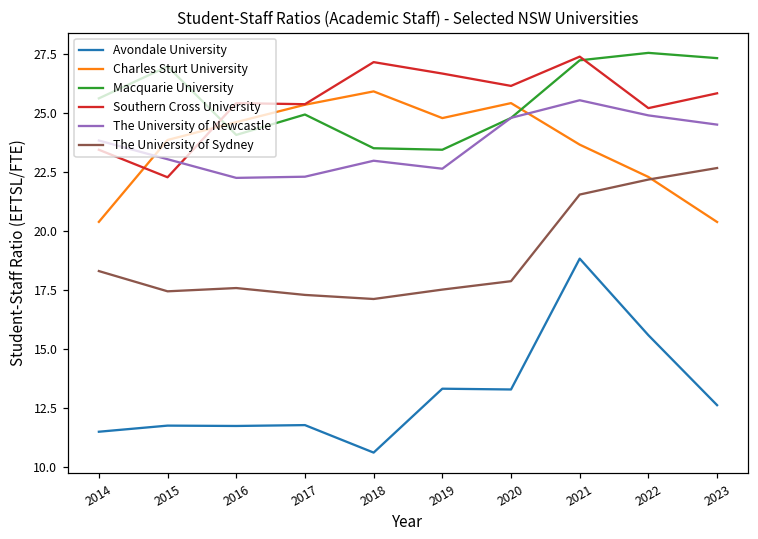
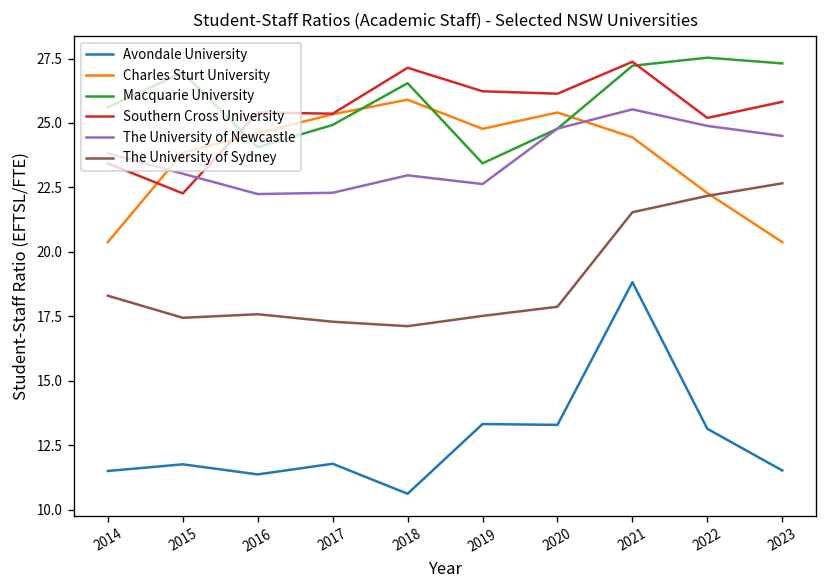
  {
    "Avondale University": {
      "2014": 11.5,
      "2015": 11.8,
-     "2016": 11.7,
+     "2016": 11.4,
      "2017": 11.8,
      "2018": 10.6,
      "2019": 13.3,
      "2020": 13.3,
      "2021": 18.8,
-     "2022": 15.6,
-     "2023": 12.6
+     "2022": 13.1,
+     "2023": 11.5
    },
    "Charles Sturt University": {
      "2014": 20.4,
      "2018": 25.9,
      "2019": 24.8,
      "2020": 25.4,
-     "2021": 23.7,
+     "2021": 24.4,
      "2023": 20.4
    },
    "Macquarie University": {
      "2017": 24.9,
-     "2018": 23.5,
+     "2018": 26.5,
      "2019": 23.4,
      "2021": 27.2,
      "2022": 27.5,
      "2023": 27.3
    },
    "Southern Cross University": {
      "2014": 23.4,
      "2015": 22.3,
      "2018": 27.1,
-     "2019": 26.7,
+     "2019": 26.2,
      "2020": 26.1,
      "2021": 27.4,
      "2022": 25.2,
      "2023": 25.8
    },
    "The University of Newcastle": {
      "2015": 23.0,
      "2016": 22.2,
      "2017": 22.3,
      "2018": 23.0,
      "2019": 22.6,
      "2021": 25.5,
      "2022": 24.9,
      "2023": 24.5
    },
    "The University of Sydney": {
      "2014": 18.3,
      "2015": 17.4,
      "2016": 17.6,
      "2017": 17.3,
      "2018": 17.1,
      "2019": 17.5,
      "2020": 17.9,
      "2021": 21.5,
      "2023": 22.7
    }
  }
